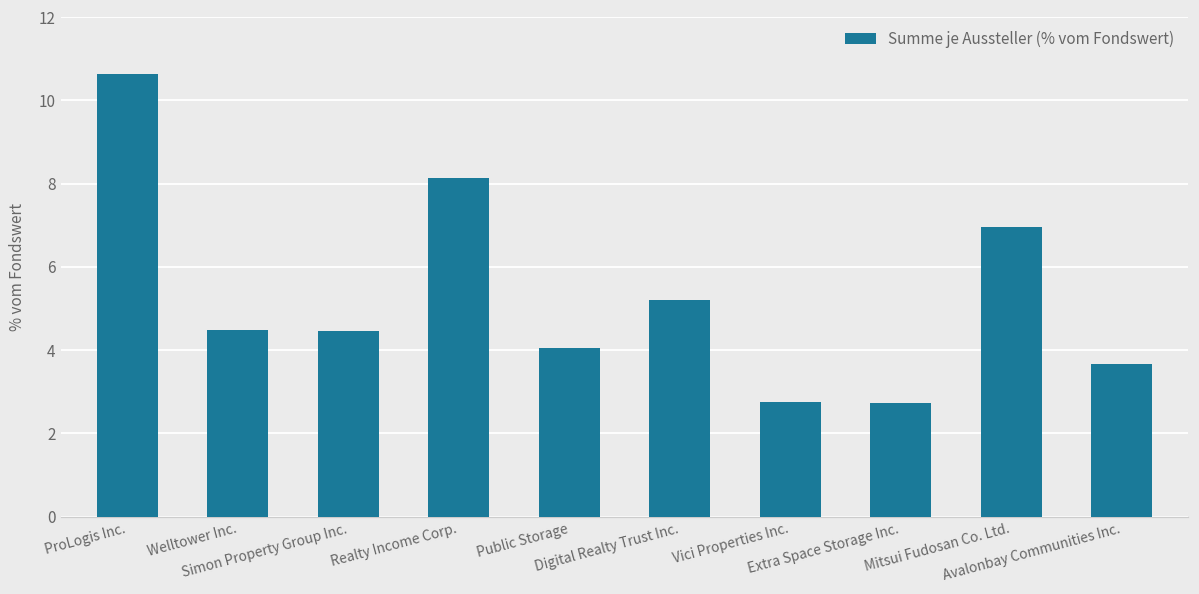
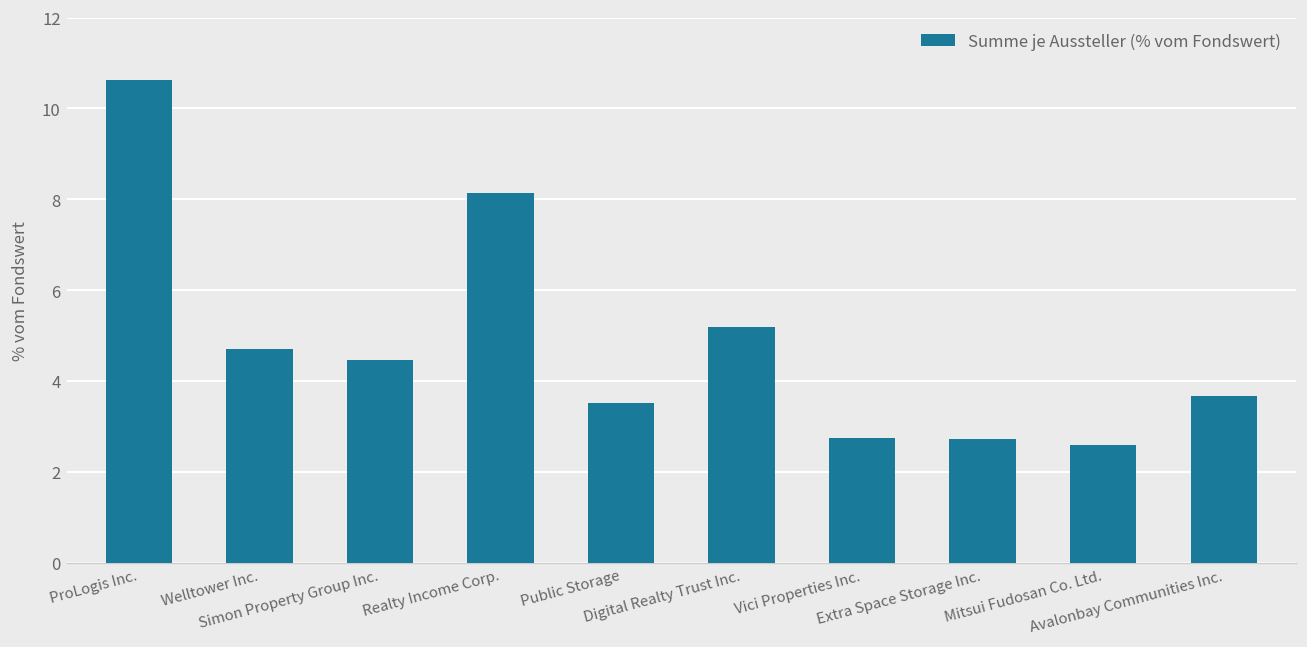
  {
    "ProLogis Inc.": 10.6,
-   "Welltower Inc.": 4.5,
+   "Welltower Inc.": 4.7,
    "Simon Property Group Inc.": 4.5,
    "Realty Income Corp.": 8.1,
-   "Public Storage": 4.1,
+   "Public Storage": 3.5,
    "Digital Realty Trust Inc.": 5.2,
    "Vici Properties Inc.": 2.7,
    "Extra Space Storage Inc.": 2.7,
-   "Mitsui Fudosan Co. Ltd.": 7.0,
+   "Mitsui Fudosan Co. Ltd.": 2.6,
    "Avalonbay Communities Inc.": 3.7
  }
